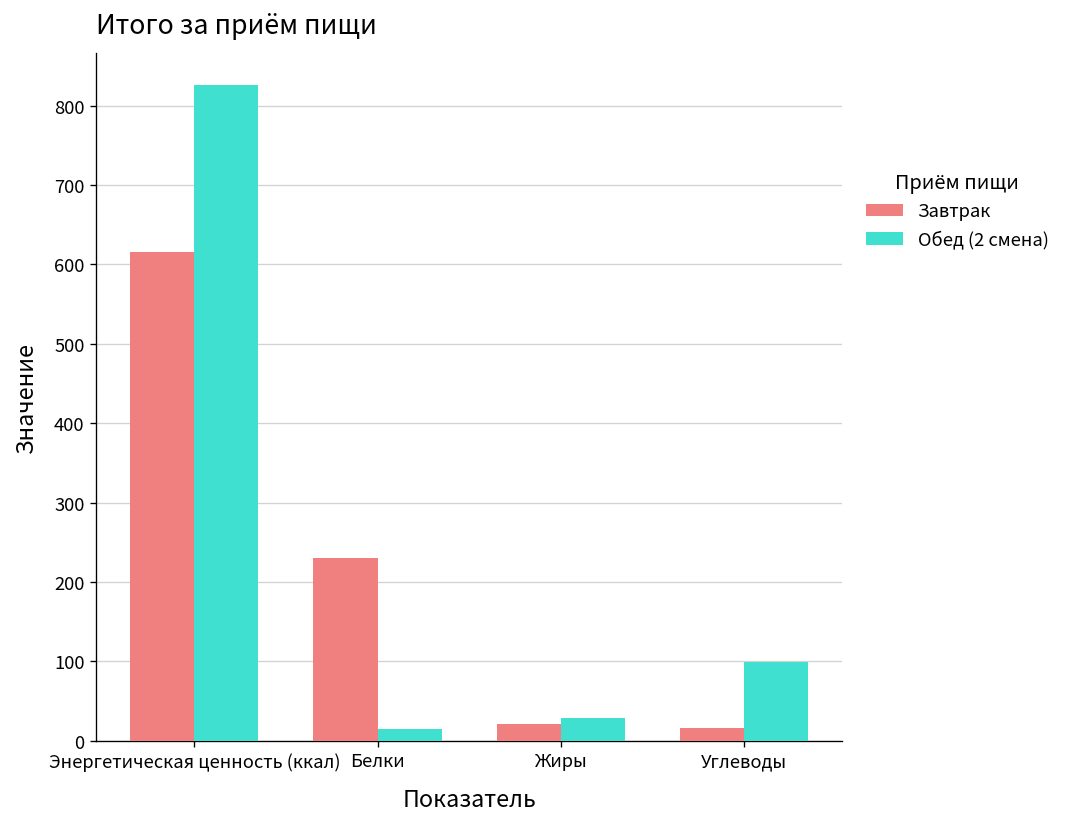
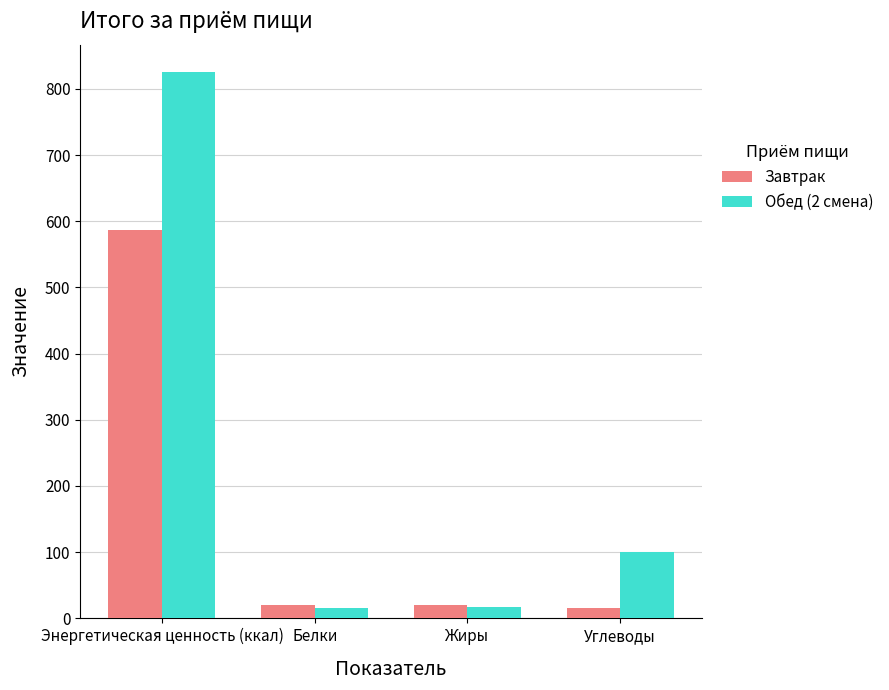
  {
    "Завтрак": {
-     "Энергетическая ценность (ккал)": 620,
-     "Белки": 230,
+     "Энергетическая ценность (ккал)": 590,
+     "Белки": 20,
      "Жиры": 20,
      "Углеводы": 20
    },
    "Обед (2 смена)": {
      "Энергетическая ценность (ккал)": 830,
      "Белки": 10,
-     "Жиры": 30,
+     "Жиры": 20,
      "Углеводы": 100
    }
  }
